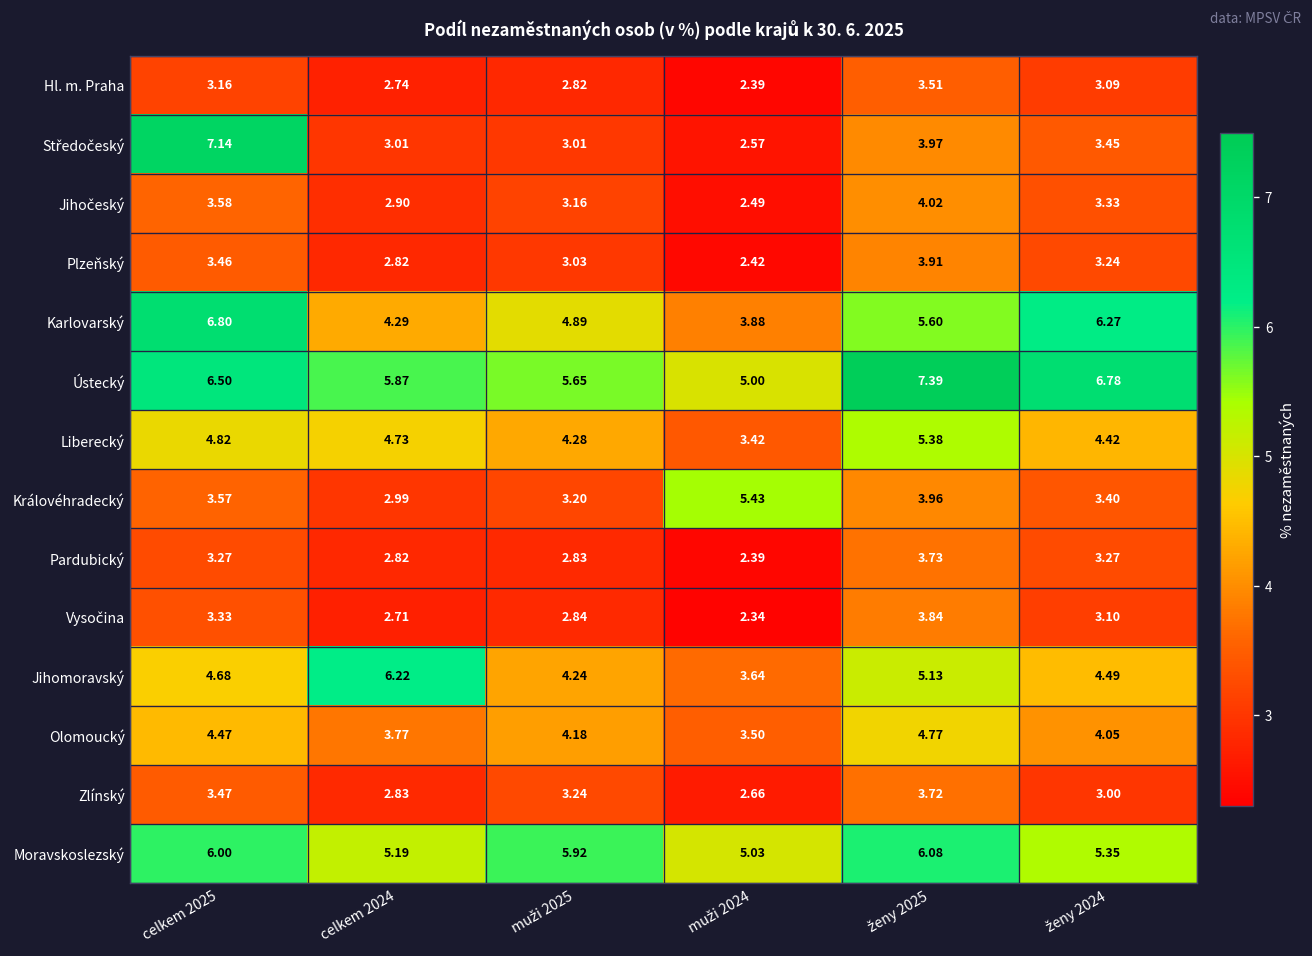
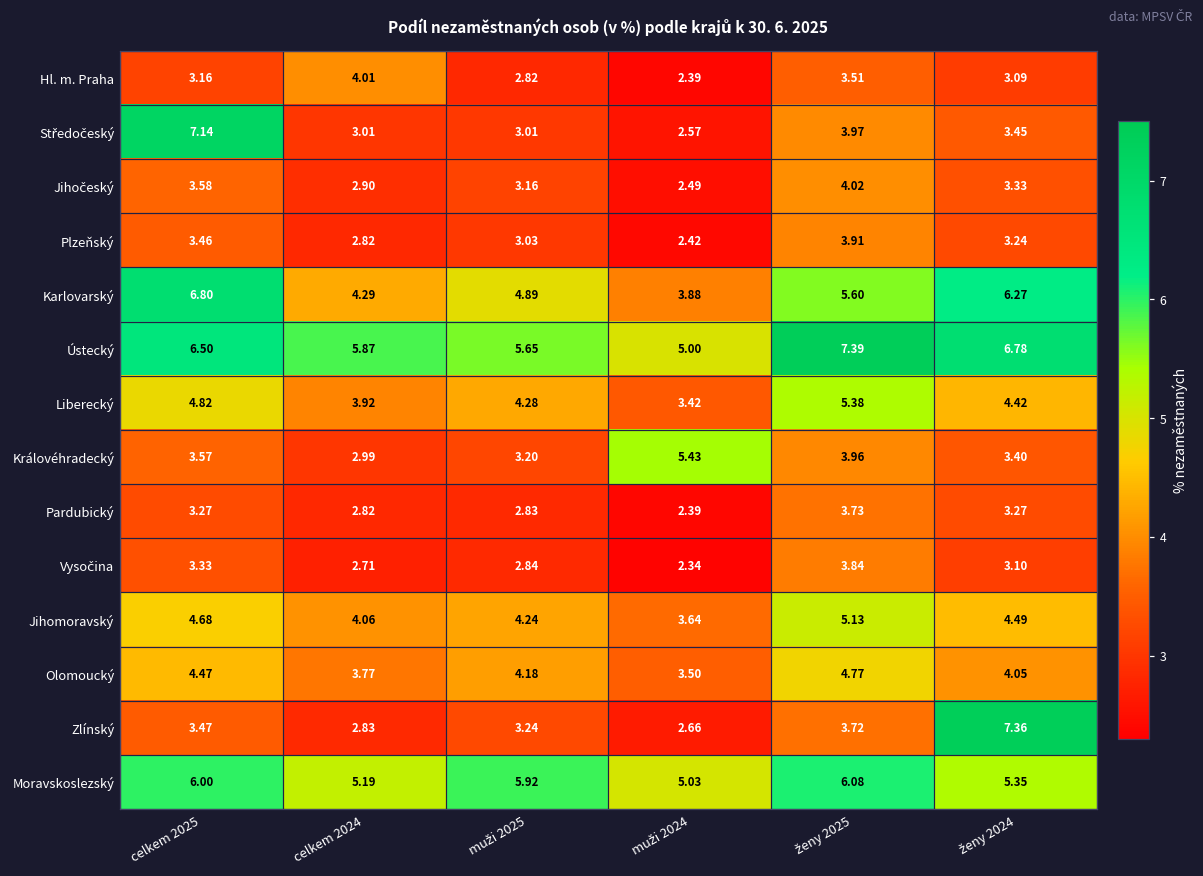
  {
    "Hl. m. Praha": {
      "celkem 2025": 3.16,
-     "celkem 2024": 2.74,
+     "celkem 2024": 4.01,
      "muži 2025": 2.82,
      "muži 2024": 2.39,
      "ženy 2025": 3.51,
      "ženy 2024": 3.09
    },
    "Středočeský": {
      "celkem 2025": 7.14,
      "celkem 2024": 3.01,
      "muži 2025": 3.01,
      "muži 2024": 2.57,
      "ženy 2025": 3.97,
      "ženy 2024": 3.45
    },
    "Jihočeský": {
      "celkem 2025": 3.58,
      "celkem 2024": 2.90,
      "muži 2025": 3.16,
      "muži 2024": 2.49,
      "ženy 2025": 4.02,
      "ženy 2024": 3.33
    },
    "Plzeňský": {
      "celkem 2025": 3.46,
      "celkem 2024": 2.82,
      "muži 2025": 3.03,
      "muži 2024": 2.42,
      "ženy 2025": 3.91,
      "ženy 2024": 3.24
    },
    "Karlovarský": {
      "celkem 2025": 6.80,
      "celkem 2024": 4.29,
      "muži 2025": 4.89,
      "muži 2024": 3.88,
      "ženy 2025": 5.60,
      "ženy 2024": 6.27
    },
    "Ústecký": {
      "celkem 2025": 6.50,
      "celkem 2024": 5.87,
      "muži 2025": 5.65,
      "muži 2024": 5.00,
      "ženy 2025": 7.39,
      "ženy 2024": 6.78
    },
    "Liberecký": {
      "celkem 2025": 4.82,
-     "celkem 2024": 4.73,
+     "celkem 2024": 3.92,
      "muži 2025": 4.28,
      "muži 2024": 3.42,
      "ženy 2025": 5.38,
      "ženy 2024": 4.42
    },
    "Královéhradecký": {
      "celkem 2025": 3.57,
      "celkem 2024": 2.99,
      "muži 2025": 3.20,
      "muži 2024": 5.43,
      "ženy 2025": 3.96,
      "ženy 2024": 3.40
    },
    "Pardubický": {
      "celkem 2025": 3.27,
      "celkem 2024": 2.82,
      "muži 2025": 2.83,
      "muži 2024": 2.39,
      "ženy 2025": 3.73,
      "ženy 2024": 3.27
    },
    "Vysočina": {
      "celkem 2025": 3.33,
      "celkem 2024": 2.71,
      "muži 2025": 2.84,
      "muži 2024": 2.34,
      "ženy 2025": 3.84,
      "ženy 2024": 3.10
    },
    "Jihomoravský": {
      "celkem 2025": 4.68,
-     "celkem 2024": 6.22,
+     "celkem 2024": 4.06,
      "muži 2025": 4.24,
      "muži 2024": 3.64,
      "ženy 2025": 5.13,
      "ženy 2024": 4.49
    },
    "Olomoucký": {
      "celkem 2025": 4.47,
      "celkem 2024": 3.77,
      "muži 2025": 4.18,
      "muži 2024": 3.50,
      "ženy 2025": 4.77,
      "ženy 2024": 4.05
    },
    "Zlínský": {
      "celkem 2025": 3.47,
      "celkem 2024": 2.83,
      "muži 2025": 3.24,
      "muži 2024": 2.66,
      "ženy 2025": 3.72,
-     "ženy 2024": 3.00
+     "ženy 2024": 7.36
    },
    "Moravskoslezský": {
      "celkem 2025": 6.00,
      "celkem 2024": 5.19,
      "muži 2025": 5.92,
      "muži 2024": 5.03,
      "ženy 2025": 6.08,
      "ženy 2024": 5.35
    }
  }
